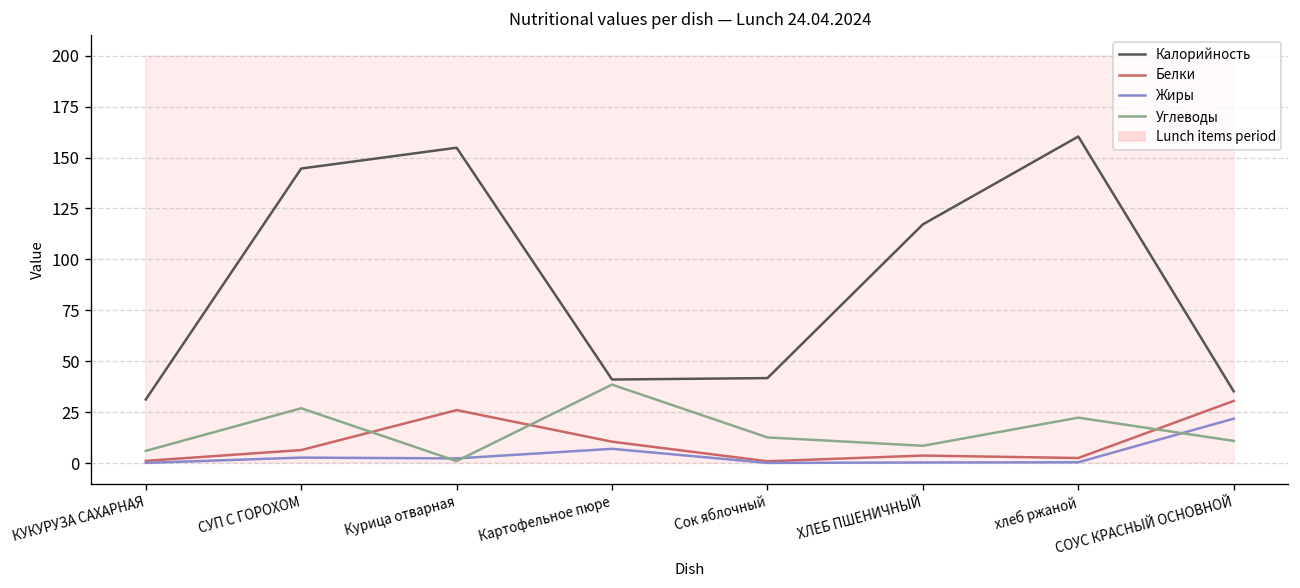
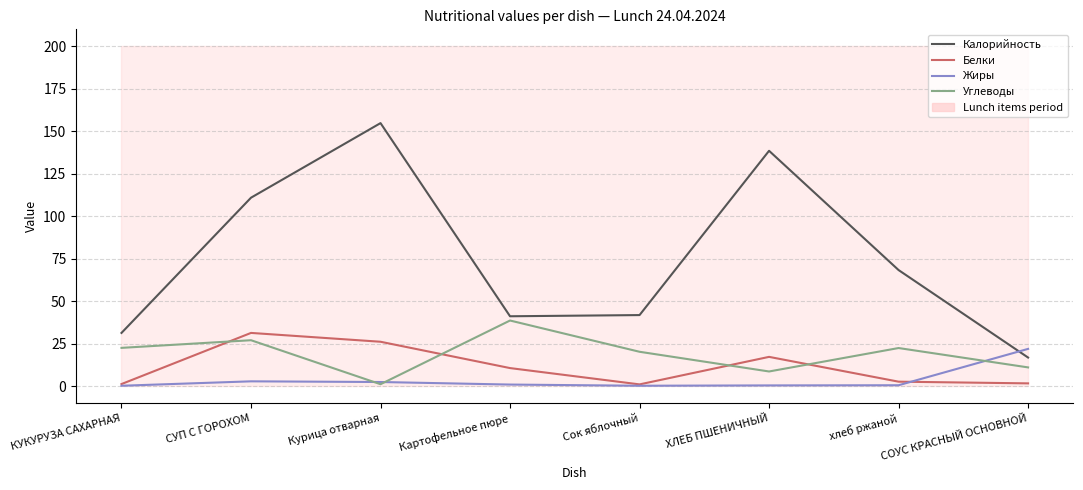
  {
    "Калорийность": {
      "КУКУРУЗА САХАРНАЯ": 31,
-     "СУП С ГОРОХОМ": 145,
+     "СУП С ГОРОХОМ": 111,
      "Курица отварная": 155,
      "Картофельное пюре": 41,
      "Сок яблочный": 42,
-     "ХЛЕБ ПШЕНИЧНЫЙ": 117,
-     "хлеб ржаной": 160,
-     "СОУС КРАСНЫЙ ОСНОВНОЙ": 35
+     "ХЛЕБ ПШЕНИЧНЫЙ": 139,
+     "хлеб ржаной": 68,
+     "СОУС КРАСНЫЙ ОСНОВНОЙ": 17
    },
    "Белки": {
-     "СУП С ГОРОХОМ": 7,
+     "СУП С ГОРОХОМ": 31,
      "Курица отварная": 26,
      "Картофельное пюре": 11,
-     "ХЛЕБ ПШЕНИЧНЫЙ": 4,
+     "ХЛЕБ ПШЕНИЧНЫЙ": 17,
      "хлеб ржаной": 3,
-     "СОУС КРАСНЫЙ ОСНОВНОЙ": 31
+     "СОУС КРАСНЫЙ ОСНОВНОЙ": 2
    },
    "Жиры": {
      "СУП С ГОРОХОМ": 3,
-     "Картофельное пюре": 7,
+     "Картофельное пюре": 1,
      "ХЛЕБ ПШЕНИЧНЫЙ": 0,
      "хлеб ржаной": 1,
      "СОУС КРАСНЫЙ ОСНОВНОЙ": 22
    },
    "Углеводы": {
-     "КУКУРУЗА САХАРНАЯ": 6,
+     "КУКУРУЗА САХАРНАЯ": 23,
      "СУП С ГОРОХОМ": 27,
      "Картофельное пюре": 39,
-     "Сок яблочный": 13,
+     "Сок яблочный": 20,
      "ХЛЕБ ПШЕНИЧНЫЙ": 9,
      "хлеб ржаной": 22,
      "СОУС КРАСНЫЙ ОСНОВНОЙ": 11
    }
  }
